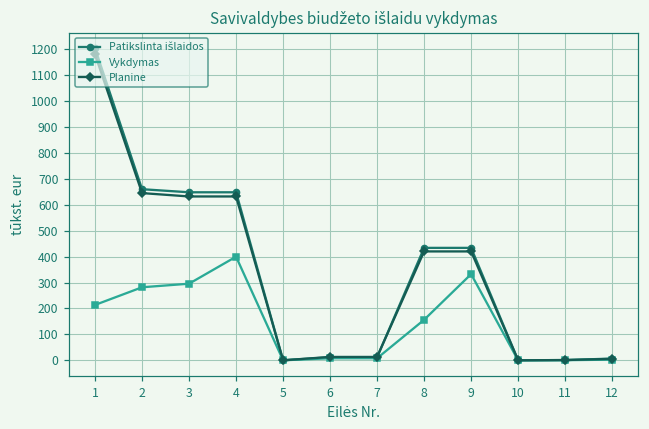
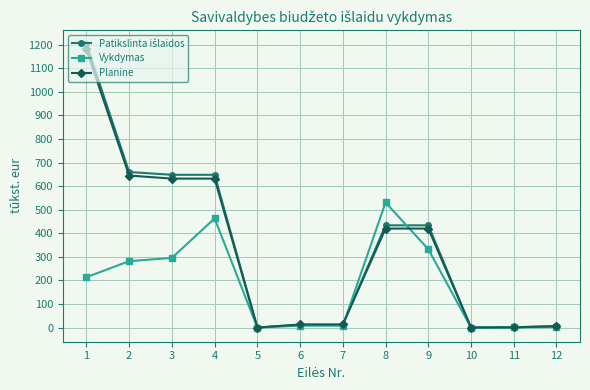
  {
    "Vykdymas": {
      "1": 210,
      "2": 280,
      "3": 300,
-     "4": 400,
-     "8": 160,
+     "4": 460,
+     "8": 530,
      "9": 330
    }
  }
